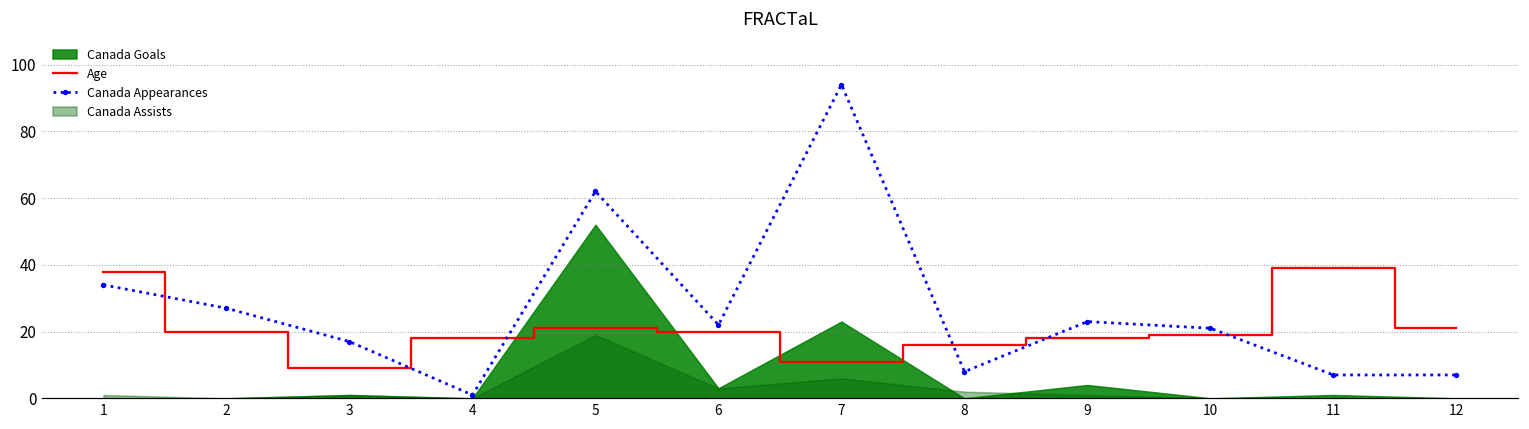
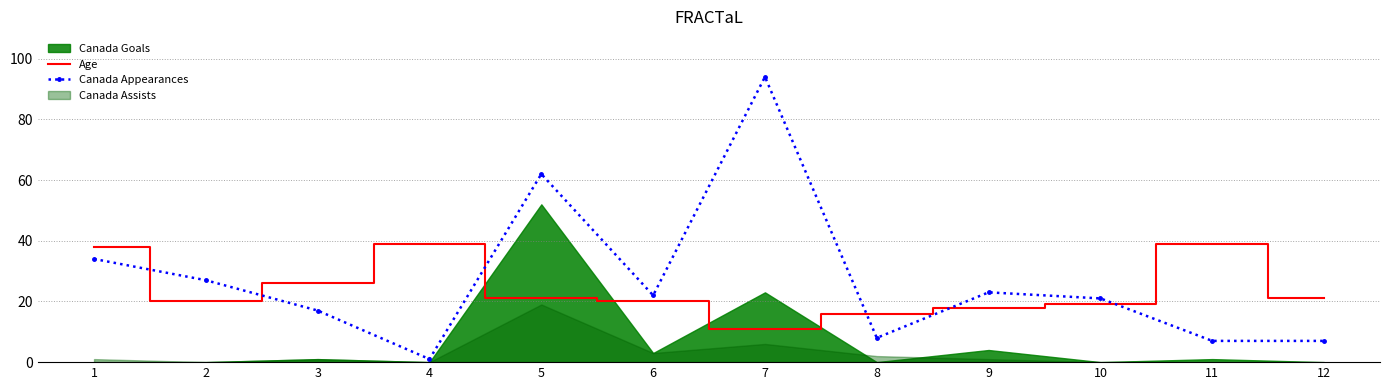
  {
    "Age": {
      "1": 38,
      "2": 20,
-     "3": 9,
-     "4": 18,
+     "3": 26,
+     "4": 39,
      "5": 21,
      "6": 20,
      "7": 11,
      "8": 16,
      "9": 18,
      "10": 19,
      "11": 39,
      "12": 21
    },
    "Canada Appearances": {
      "1": 34,
      "2": 27,
      "3": 17,
      "4": 1,
      "5": 62,
      "6": 22,
      "7": 94,
      "8": 8,
      "9": 23,
      "10": 21,
      "11": 7,
      "12": 7
    }
  }
